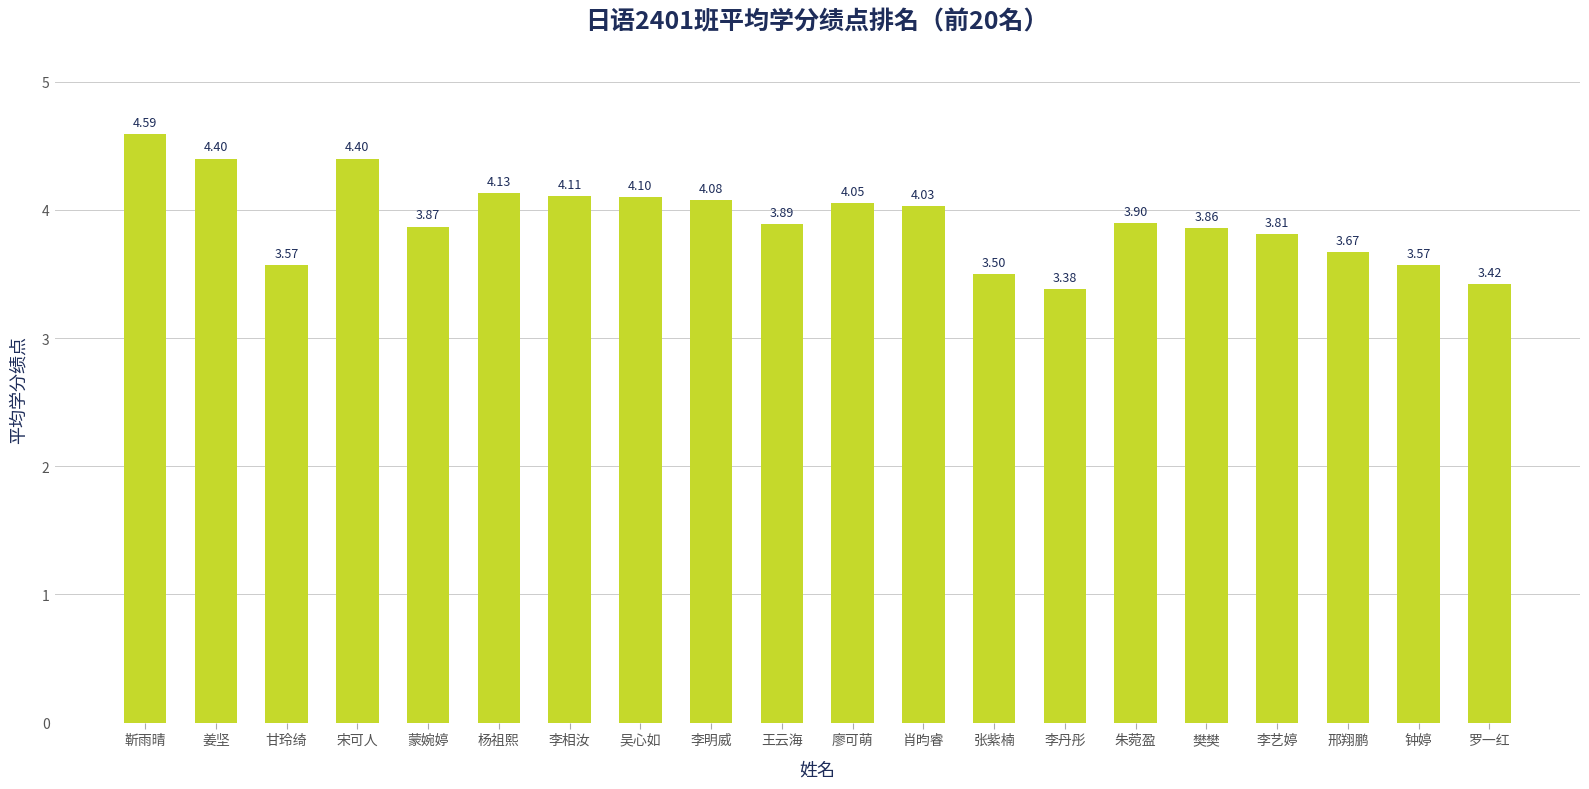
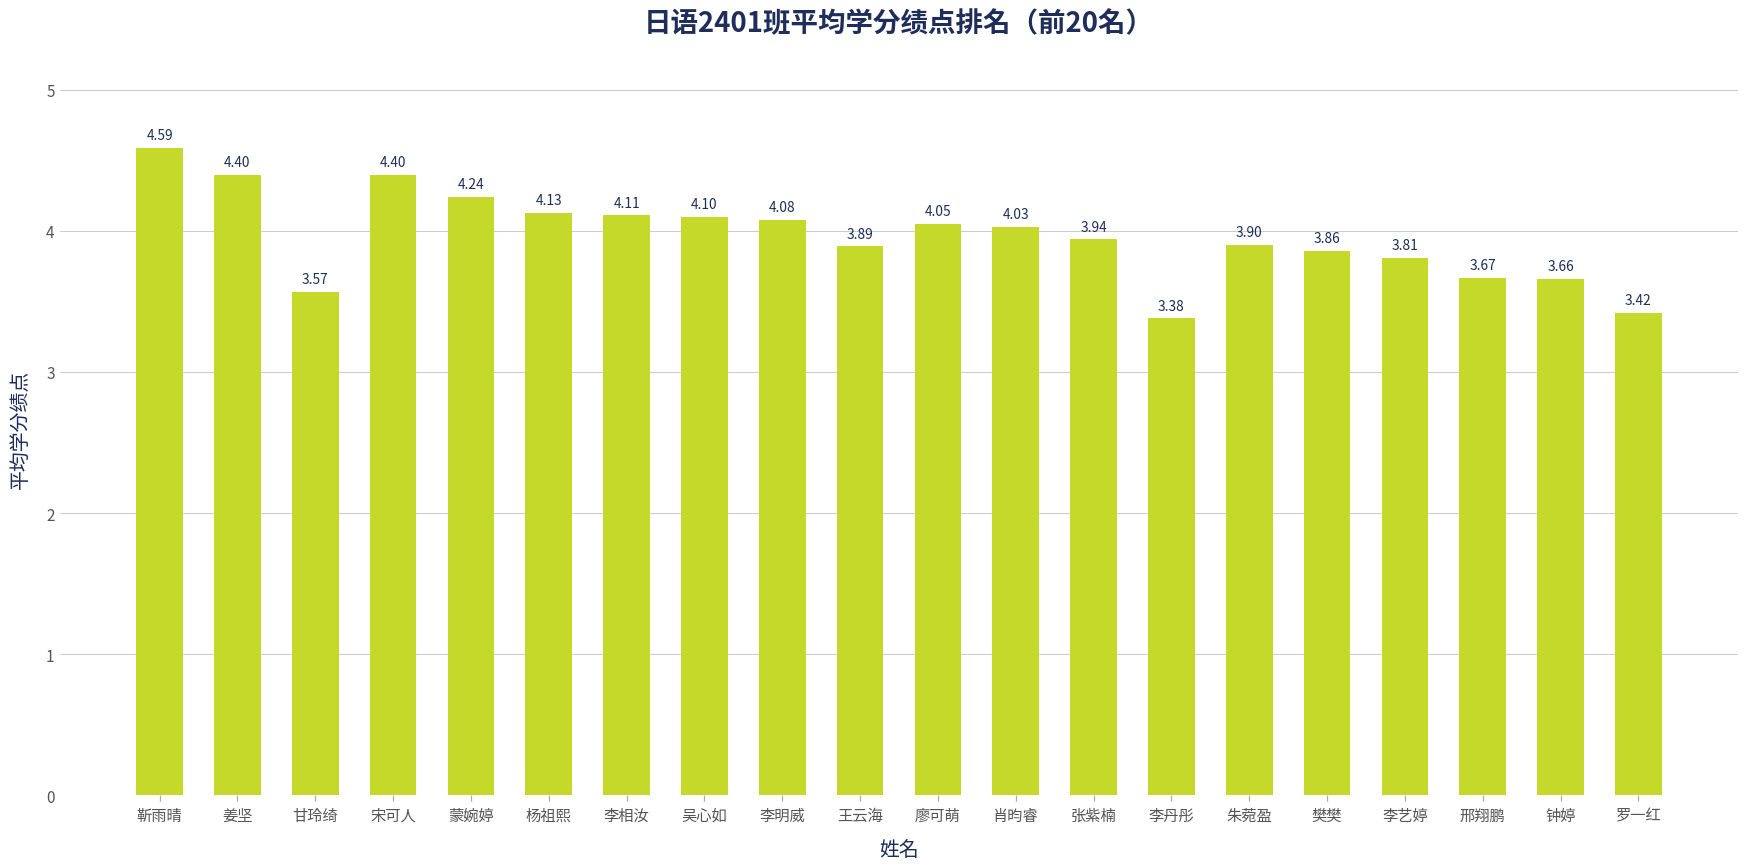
  {
    "靳雨晴": 4.59,
    "姜坚": 4.40,
    "甘玲绮": 3.57,
    "宋可人": 4.40,
-   "蒙婉婷": 3.87,
+   "蒙婉婷": 4.24,
    "杨祖熙": 4.13,
    "李相汝": 4.11,
    "吴心如": 4.10,
    "李明威": 4.08,
    "王云海": 3.89,
    "廖可萌": 4.05,
    "肖昀睿": 4.03,
-   "张紫楠": 3.50,
+   "张紫楠": 3.94,
    "李丹彤": 3.38,
    "朱菀盈": 3.90,
    "樊樊": 3.86,
    "李艺婷": 3.81,
    "邢翔鹏": 3.67,
-   "钟婷": 3.57,
+   "钟婷": 3.66,
    "罗一红": 3.42
  }
